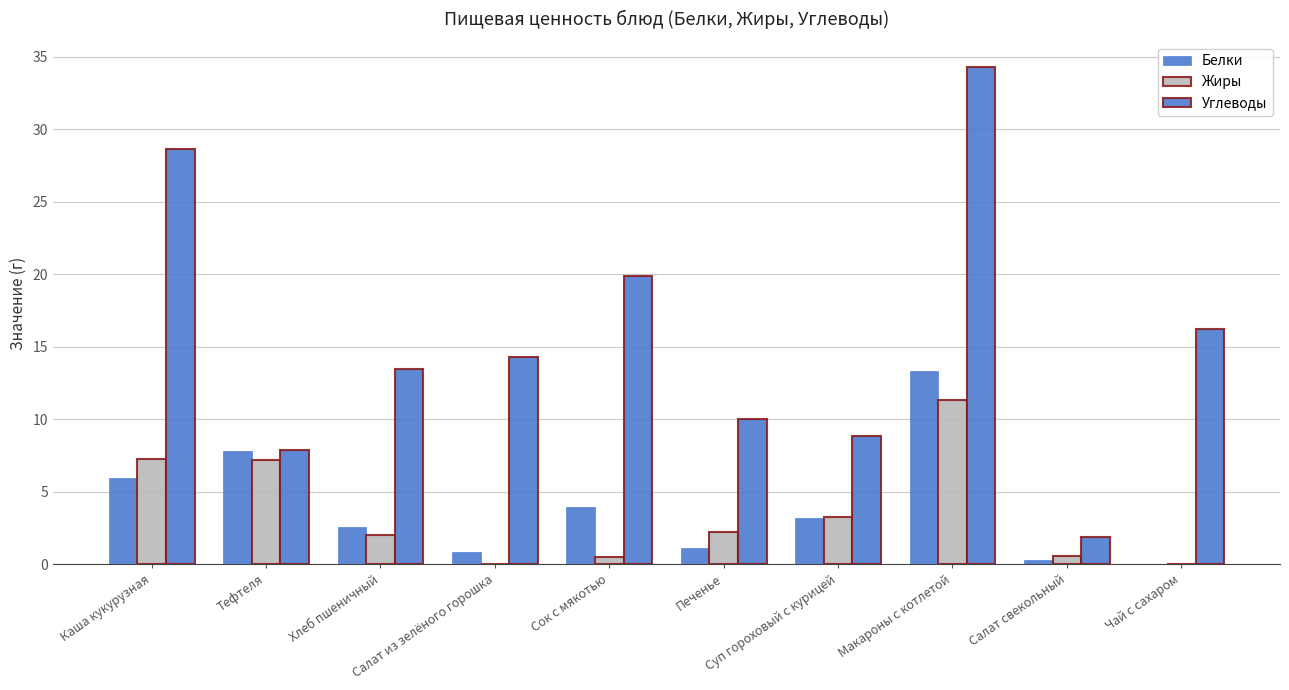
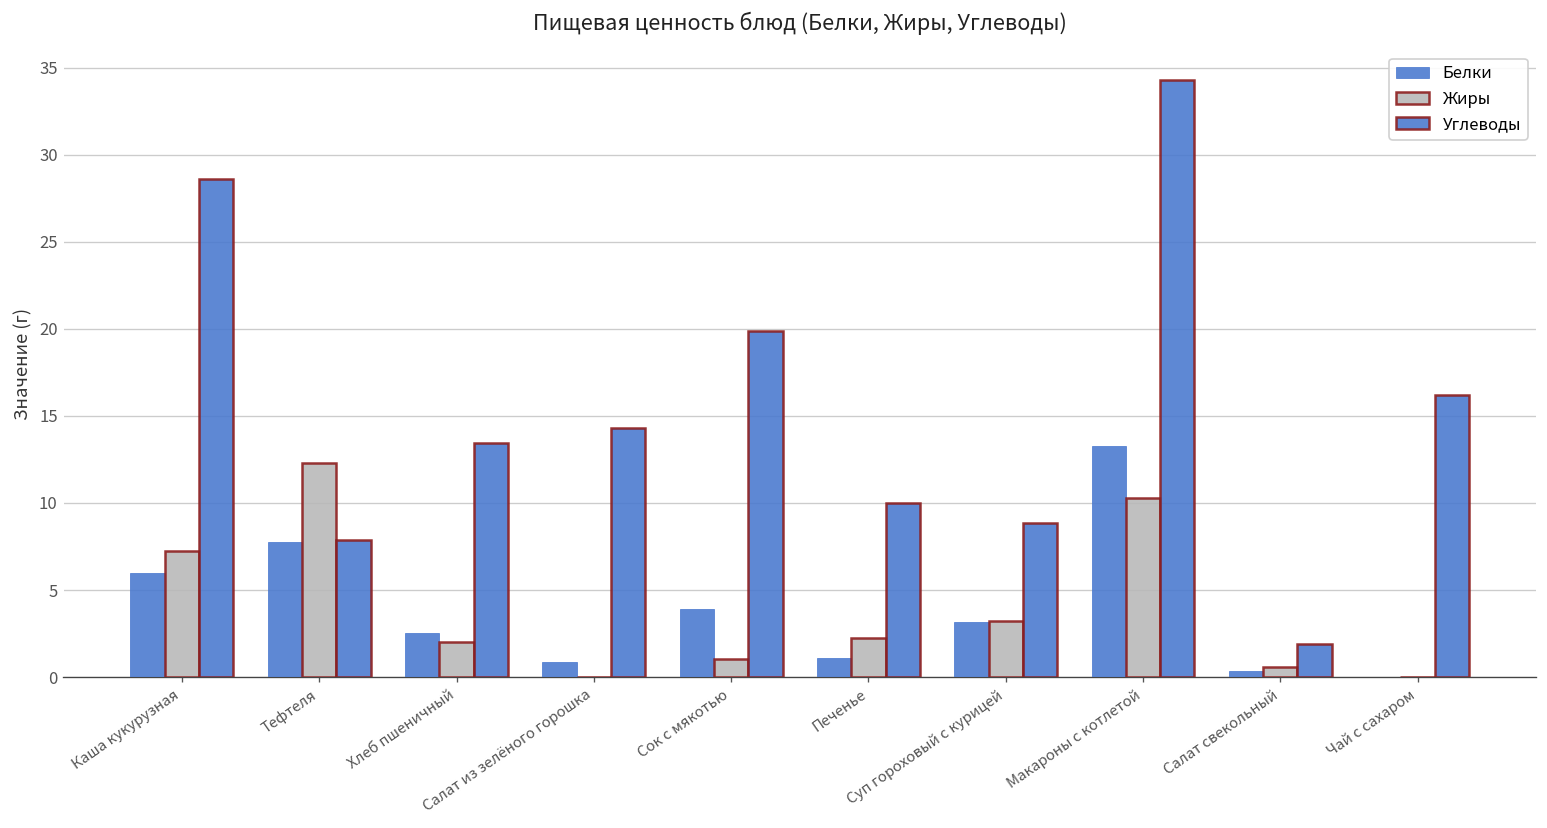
  {
    "Жиры": {
      "Каша кукурузная": 7.2,
-     "Тефтеля": 7.2,
+     "Тефтеля": 12.3,
      "Хлеб пшеничный": 2.0,
      "Салат из зелёного горошка": 0.0,
-     "Сок с мякотью": 0.5,
+     "Сок с мякотью": 1.1,
      "Печенье": 2.3,
      "Суп гороховый с курицей": 3.2,
-     "Макароны с котлетой": 11.3,
+     "Макароны с котлетой": 10.3,
      "Салат свекольный": 0.6,
      "Чай с сахаром": 0.0
    }
  }
